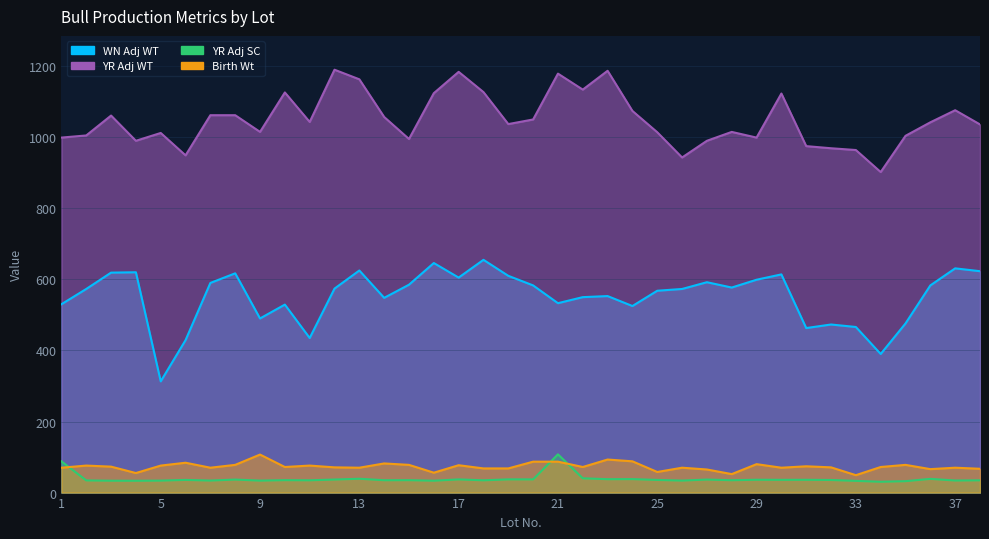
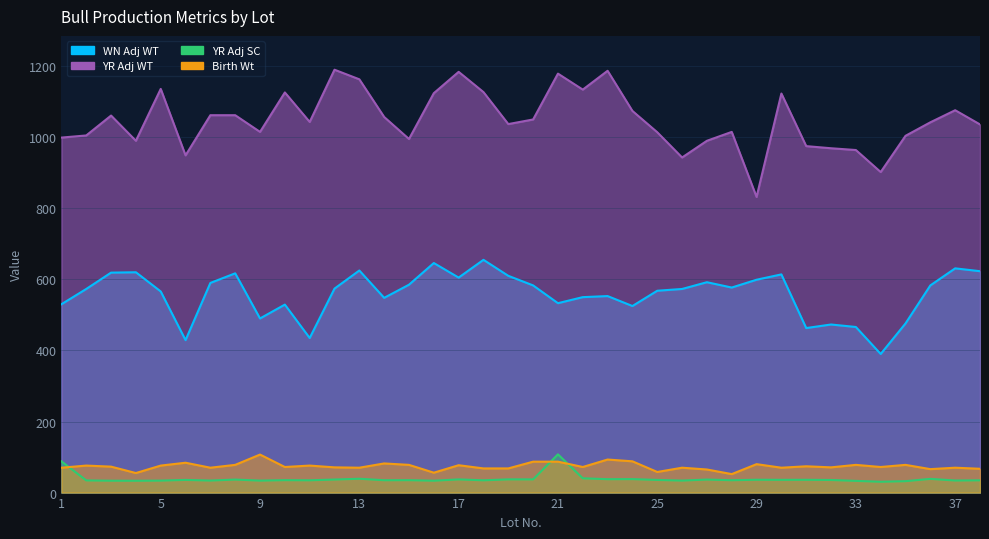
  {
    "WN Adj WT": {
      "1": 530,
-     "5": 310,
+     "5": 570,
      "9": 490,
      "13": 630,
      "17": 610,
      "21": 530,
      "25": 570,
      "29": 600,
      "33": 470,
      "37": 630
    },
    "YR Adj WT": {
      "1": 1000,
-     "5": 1010,
+     "5": 1140,
      "9": 1020,
      "13": 1160,
      "17": 1180,
      "21": 1180,
      "25": 1010,
-     "29": 1000,
+     "29": 830,
      "33": 960,
      "37": 1080
    },
    "YR Adj SC": {
      "1": 90,
      "5": 30,
      "9": 30,
      "13": 40,
      "17": 40,
      "21": 110,
      "25": 40,
      "29": 40,
      "33": 30,
      "37": 30
    },
    "Birth Wt": {
      "1": 70,
      "5": 80,
      "9": 110,
      "13": 70,
      "17": 80,
      "21": 90,
      "25": 60,
      "29": 80,
-     "33": 50,
+     "33": 80,
      "37": 70
    }
  }
